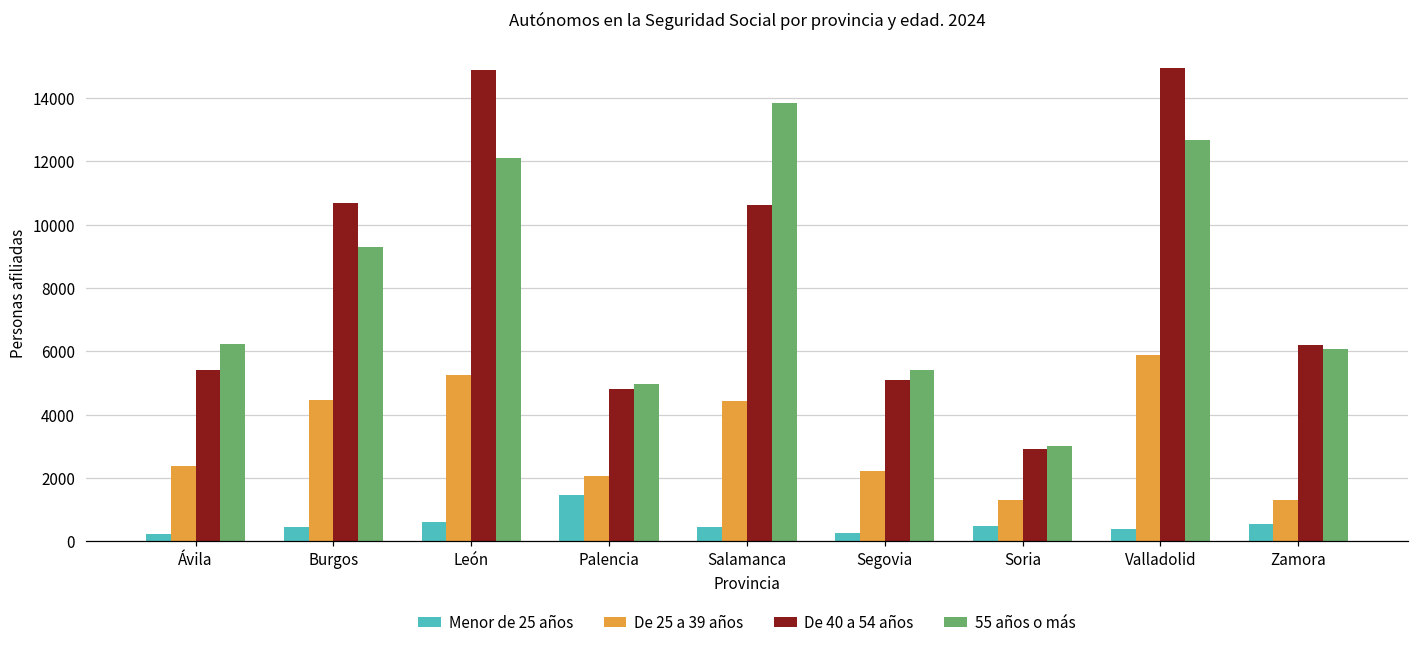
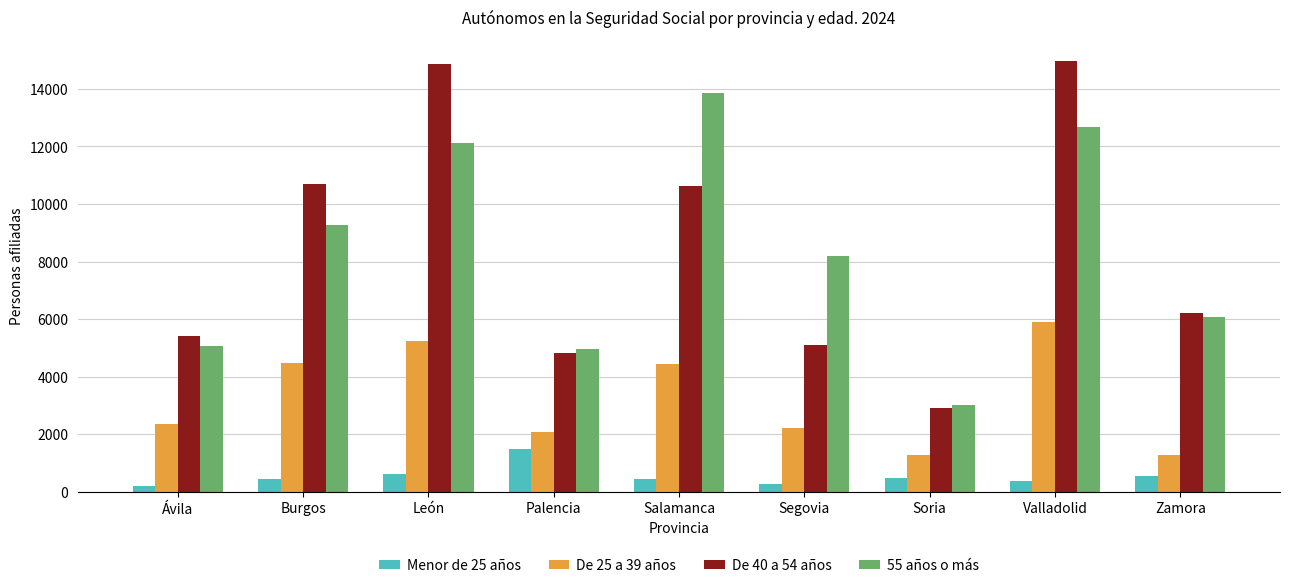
  {
    "Menor de 25 años": {
      "Ávila": 200,
      "Burgos": 400,
      "León": 600,
      "Palencia": 1500,
      "Salamanca": 500,
      "Segovia": 300,
      "Soria": 500,
      "Valladolid": 400,
      "Zamora": 600
    },
    "De 25 a 39 años": {
      "Ávila": 2400,
      "Burgos": 4500,
      "León": 5300,
      "Palencia": 2100,
      "Salamanca": 4400,
      "Segovia": 2200,
      "Soria": 1300,
      "Valladolid": 5900,
      "Zamora": 1300
    },
    "De 40 a 54 años": {
      "Ávila": 5400,
      "Burgos": 10700,
      "León": 14900,
      "Palencia": 4800,
      "Salamanca": 10600,
      "Segovia": 5100,
      "Soria": 2900,
      "Valladolid": 15000,
      "Zamora": 6200
    },
    "55 años o más": {
-     "Ávila": 6200,
+     "Ávila": 5100,
      "Burgos": 9300,
      "León": 12100,
      "Palencia": 5000,
      "Salamanca": 13800,
-     "Segovia": 5400,
+     "Segovia": 8200,
      "Soria": 3000,
      "Valladolid": 12700,
      "Zamora": 6100
    }
  }
